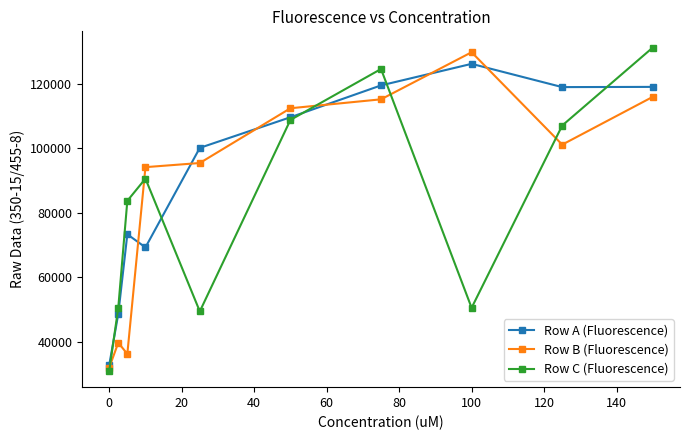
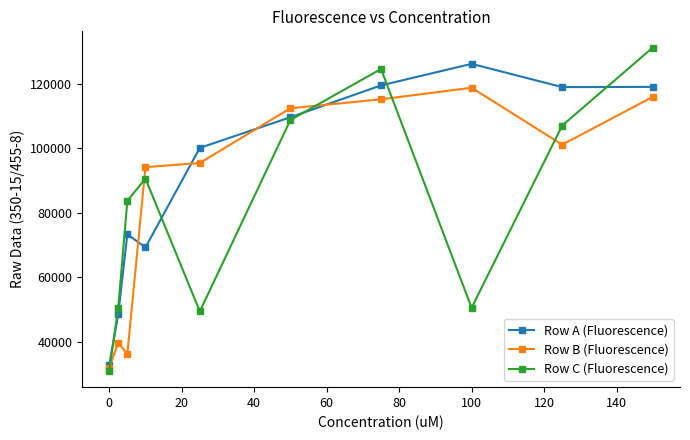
  {
    "Row A (Fluorescence)": {
      "0": 33000,
      "100": 126000
    },
    "Row B (Fluorescence)": {
      "0": 32000,
-     "100": 130000
+     "100": 119000
    },
    "Row C (Fluorescence)": {
      "0": 31000,
      "100": 50000
    }
  }
